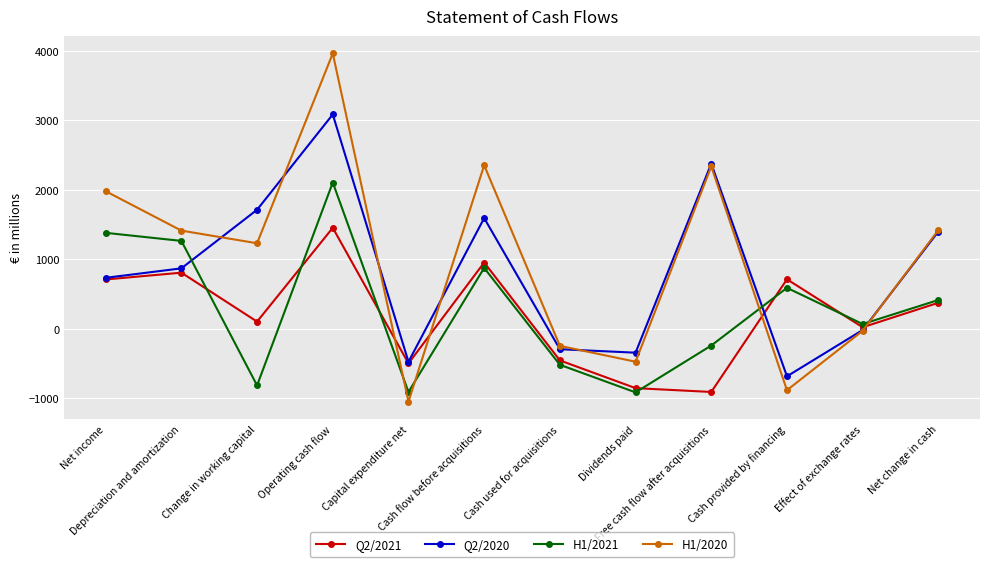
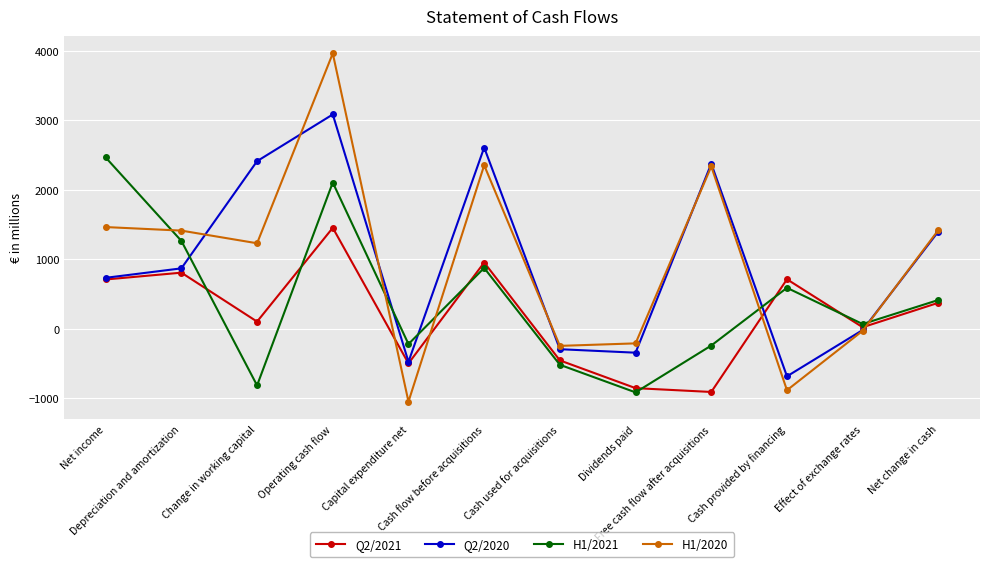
  {
    "Q2/2021": {
      "Depreciation and amortization": 800,
      "Change in working capital": 100,
      "Operating cash flow": 1500,
      "Cash flow before acquisitions": 1000,
      "Cash used for acquisitions": -500,
      "Dividends paid": -900,
      "Free cash flow after acquisitions": -900,
      "Cash provided by financing": 700,
      "Effect of exchange rates": 0,
      "Net change in cash": 400
    },
    "Q2/2020": {
      "Depreciation and amortization": 900,
-     "Change in working capital": 1700,
+     "Change in working capital": 2400,
      "Operating cash flow": 3100,
-     "Cash flow before acquisitions": 1600,
+     "Cash flow before acquisitions": 2600,
      "Cash used for acquisitions": -300,
      "Dividends paid": -300,
      "Free cash flow after acquisitions": 2400,
      "Cash provided by financing": -700
    },
    "H1/2021": {
-     "Net income": 1400,
+     "Net income": 2500,
      "Depreciation and amortization": 1300,
      "Change in working capital": -800,
      "Operating cash flow": 2100,
-     "Capital expenditure net": -900,
+     "Capital expenditure net": -200,
      "Cash flow before acquisitions": 900,
      "Cash used for acquisitions": -500,
      "Dividends paid": -900,
      "Free cash flow after acquisitions": -200,
      "Cash provided by financing": 600,
      "Effect of exchange rates": 100,
      "Net change in cash": 400
    },
    "H1/2020": {
-     "Net income": 2000,
+     "Net income": 1500,
      "Depreciation and amortization": 1400,
      "Change in working capital": 1200,
      "Operating cash flow": 4000,
      "Capital expenditure net": -1000,
      "Cash flow before acquisitions": 2400,
      "Cash used for acquisitions": -200,
-     "Dividends paid": -500,
+     "Dividends paid": -200,
      "Free cash flow after acquisitions": 2300,
      "Cash provided by financing": -900
    }
  }
